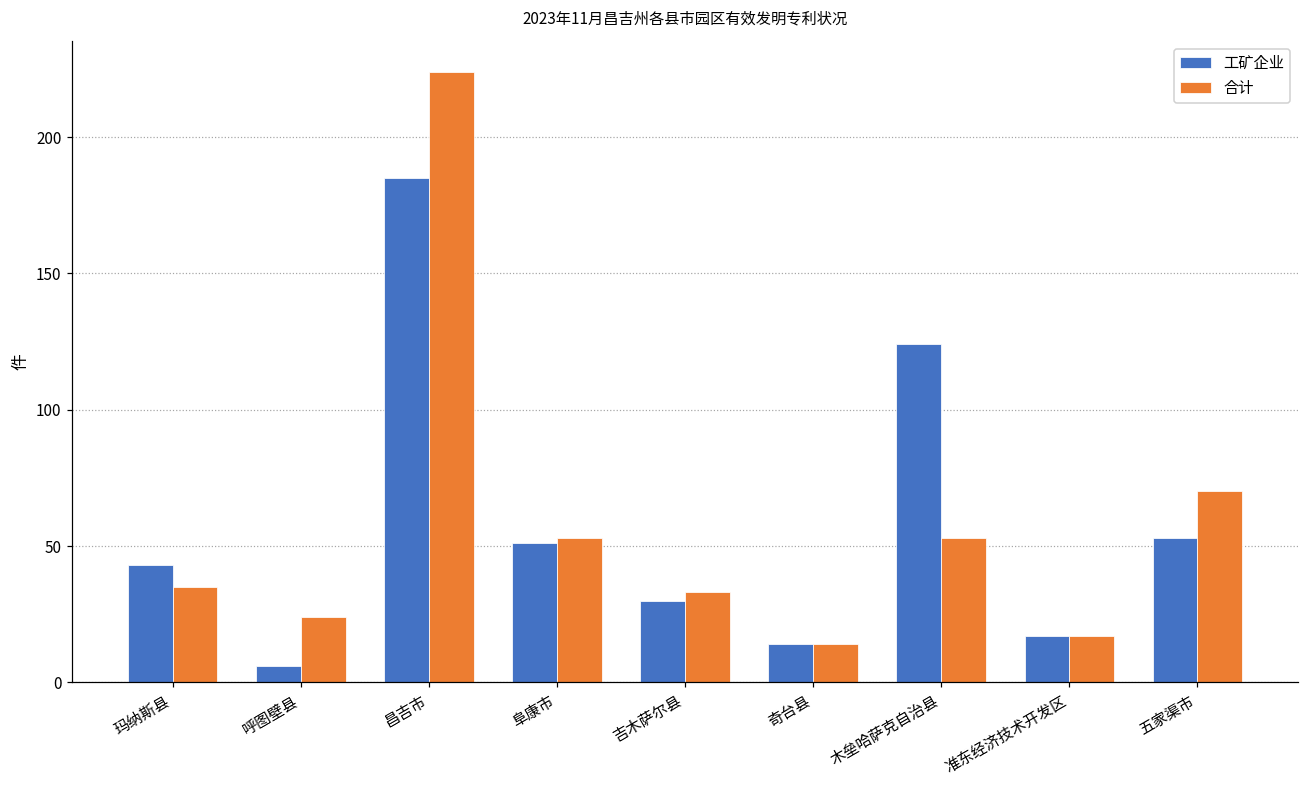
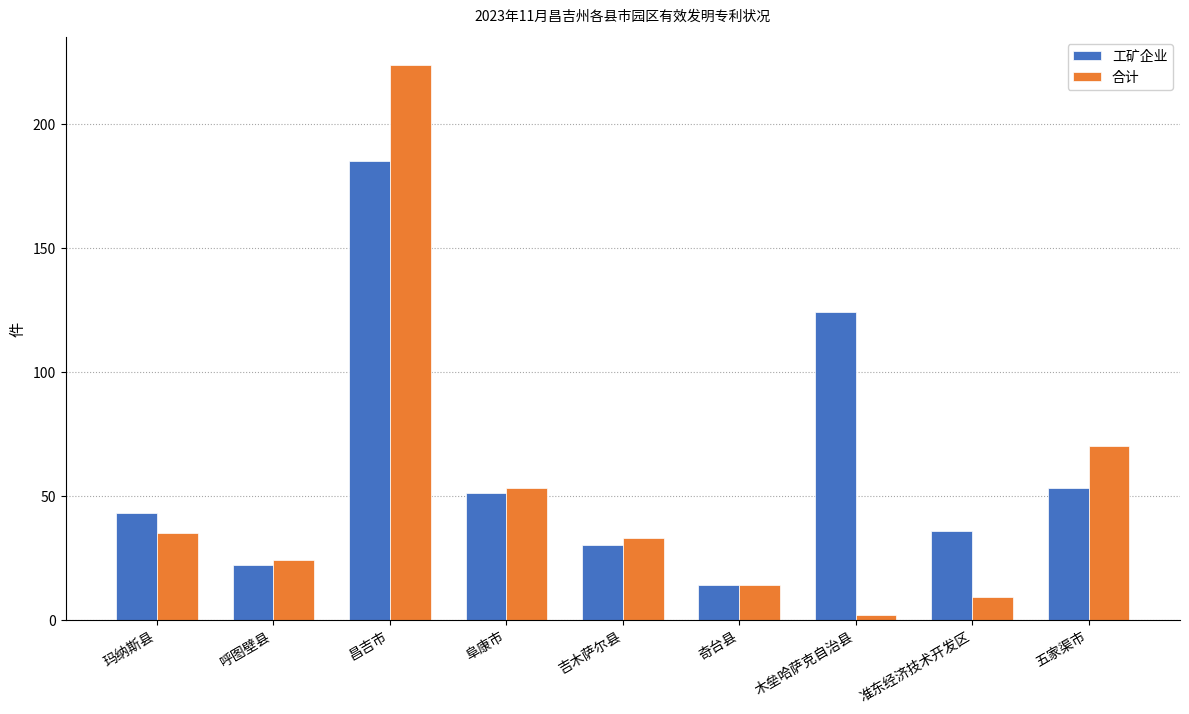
  {
    "工矿企业": {
      "玛纳斯县": 43,
-     "呼图壁县": 6,
+     "呼图壁县": 22,
      "昌吉市": 185,
      "阜康市": 51,
      "吉木萨尔县": 30,
      "奇台县": 14,
      "木垒哈萨克自治县": 124,
-     "准东经济技术开发区": 17,
+     "准东经济技术开发区": 36,
      "五家渠市": 53
    },
    "合计": {
      "玛纳斯县": 35,
      "呼图壁县": 24,
      "昌吉市": 224,
      "阜康市": 53,
      "吉木萨尔县": 33,
      "奇台县": 14,
-     "木垒哈萨克自治县": 53,
-     "准东经济技术开发区": 17,
+     "木垒哈萨克自治县": 2,
+     "准东经济技术开发区": 9,
      "五家渠市": 70
    }
  }
